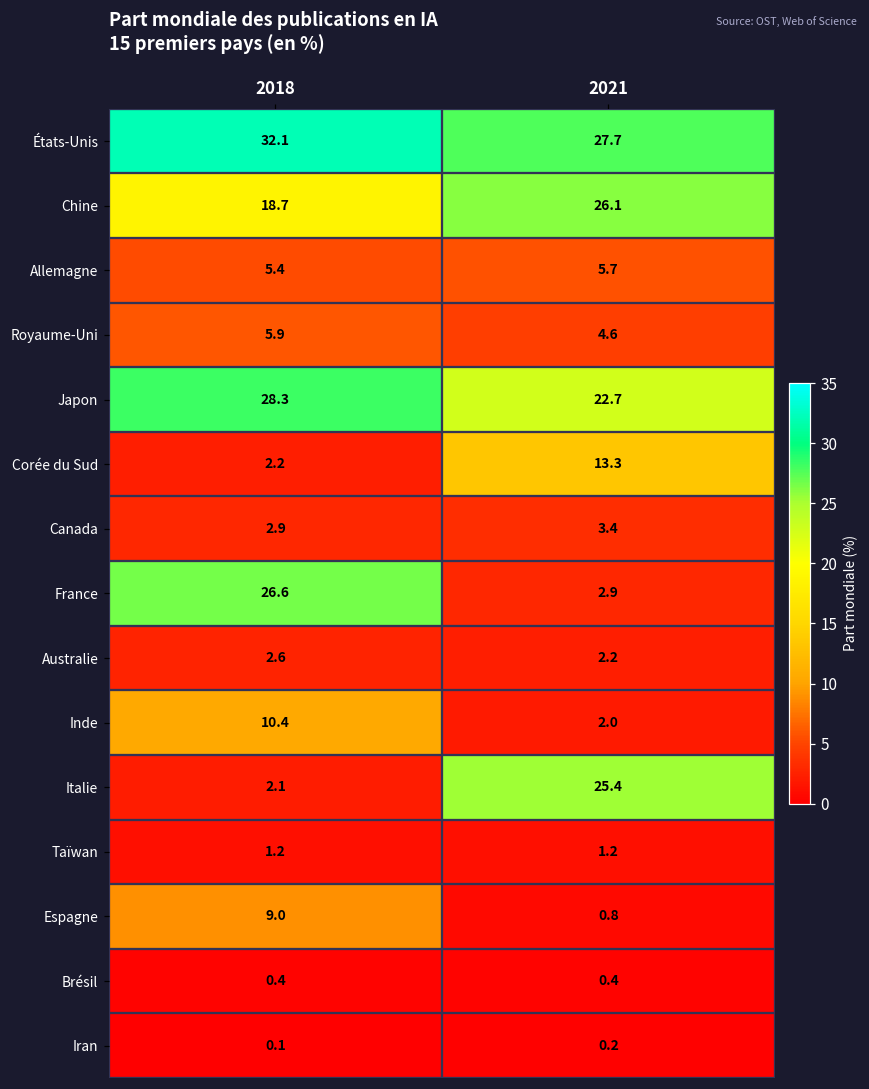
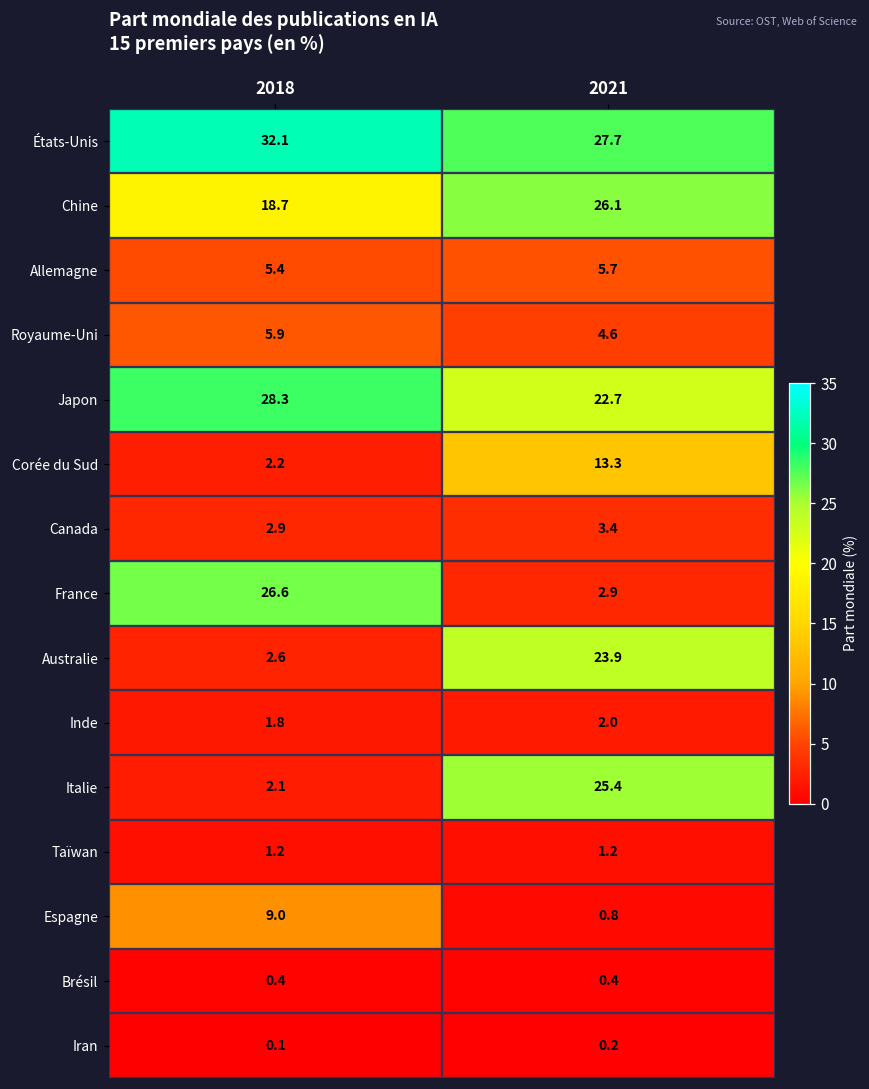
  {
    "États-Unis": {
      "2018": 32.1,
      "2021": 27.7
    },
    "Chine": {
      "2018": 18.7,
      "2021": 26.1
    },
    "Allemagne": {
      "2018": 5.4,
      "2021": 5.7
    },
    "Royaume-Uni": {
      "2018": 5.9,
      "2021": 4.6
    },
    "Japon": {
      "2018": 28.3,
      "2021": 22.7
    },
    "Corée du Sud": {
      "2018": 2.2,
      "2021": 13.3
    },
    "Canada": {
      "2018": 2.9,
      "2021": 3.4
    },
    "France": {
      "2018": 26.6,
      "2021": 2.9
    },
    "Australie": {
      "2018": 2.6,
-     "2021": 2.2
+     "2021": 23.9
    },
    "Inde": {
-     "2018": 10.4,
+     "2018": 1.8,
      "2021": 2.0
    },
    "Italie": {
      "2018": 2.1,
      "2021": 25.4
    },
    "Taïwan": {
      "2018": 1.2,
      "2021": 1.2
    },
    "Espagne": {
      "2018": 9.0,
      "2021": 0.8
    },
    "Brésil": {
      "2018": 0.4,
      "2021": 0.4
    },
    "Iran": {
      "2018": 0.1,
      "2021": 0.2
    }
  }
